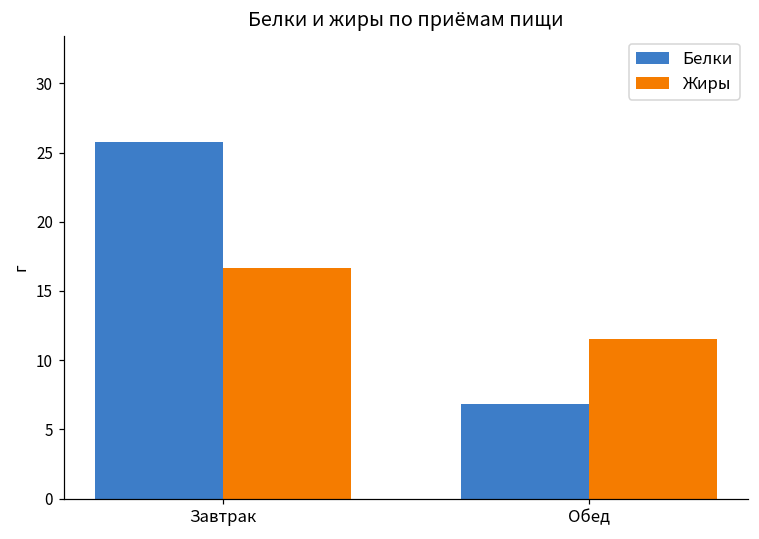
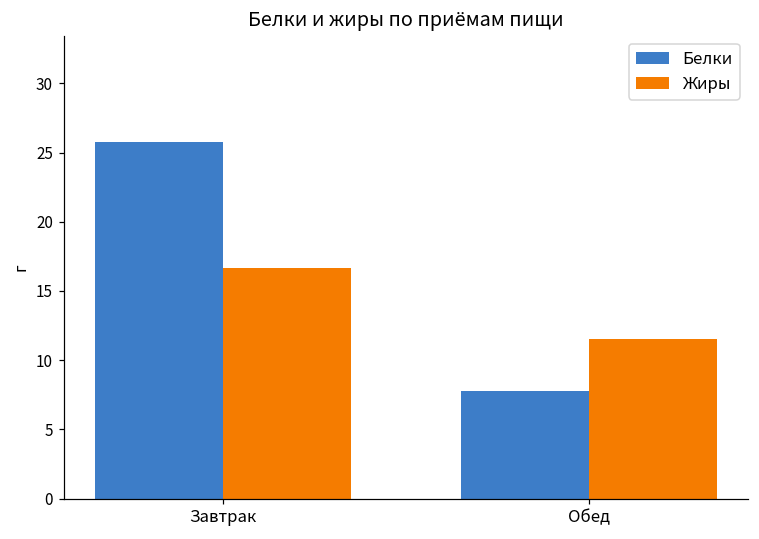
  {
    "Белки": {
      "Завтрак": 25.7,
-     "Обед": 6.8
+     "Обед": 7.8
    },
    "Жиры": {
      "Завтрак": 16.7,
      "Обед": 11.5
    }
  }
